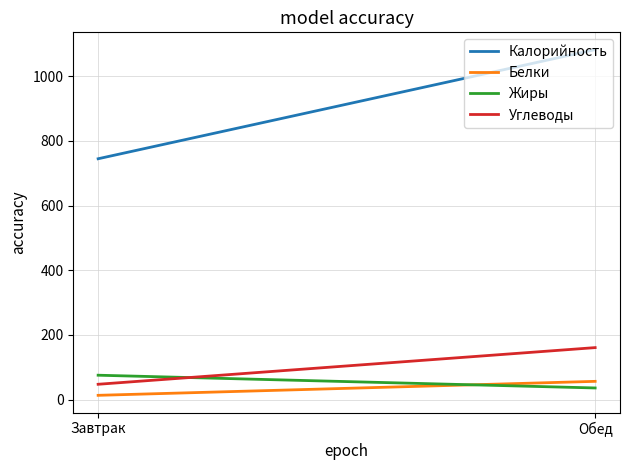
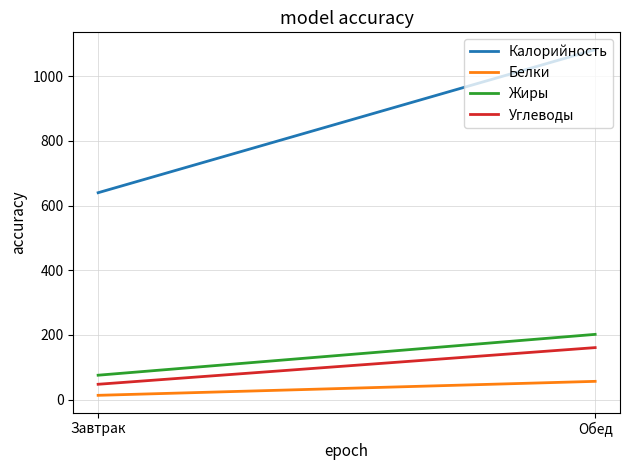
  {
    "Калорийность": {
-     "Завтрак": 740
+     "Завтрак": 640
    },
    "Белки": {
      "Завтрак": 10,
      "Обед": 60
    },
    "Жиры": {
      "Завтрак": 80,
-     "Обед": 40
+     "Обед": 200
    },
    "Углеводы": {
      "Завтрак": 50,
      "Обед": 160
    }
  }
